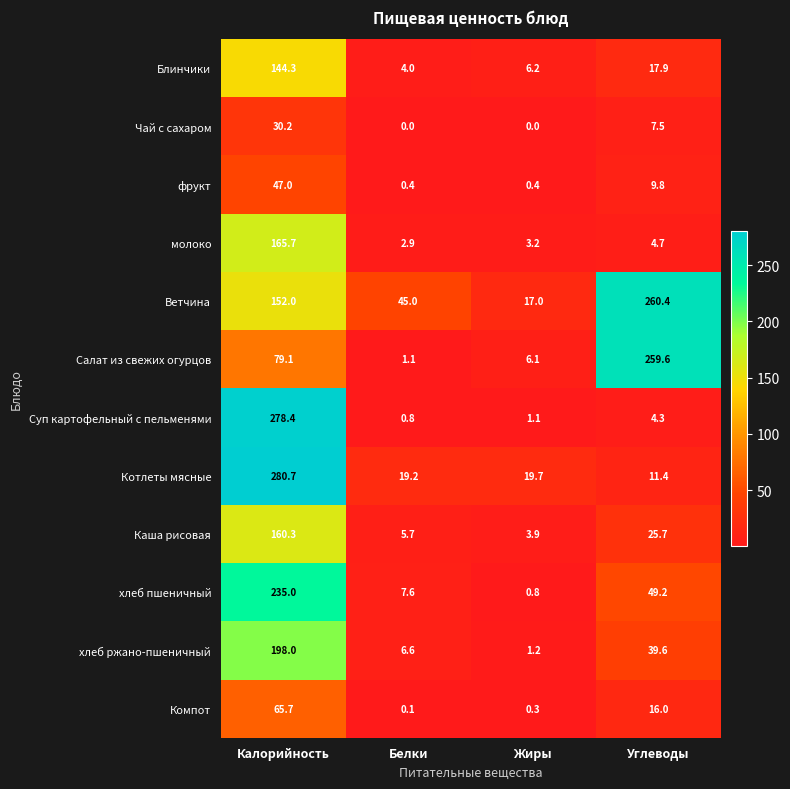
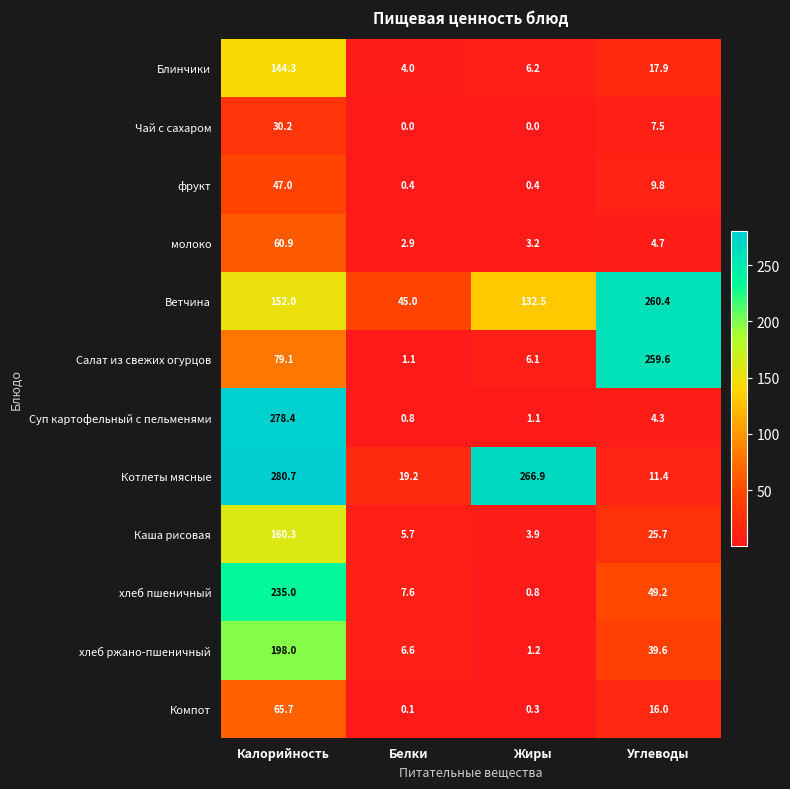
  {
    "Блинчики": {
      "Калорийность": 144.3,
      "Белки": 4.0,
      "Жиры": 6.2,
      "Углеводы": 17.9
    },
    "Чай с сахаром": {
      "Калорийность": 30.2,
      "Белки": 0.0,
      "Жиры": 0.0,
      "Углеводы": 7.5
    },
    "фрукт": {
      "Калорийность": 47.0,
      "Белки": 0.4,
      "Жиры": 0.4,
      "Углеводы": 9.8
    },
    "молоко": {
-     "Калорийность": 165.7,
+     "Калорийность": 60.9,
      "Белки": 2.9,
      "Жиры": 3.2,
      "Углеводы": 4.7
    },
    "Ветчина": {
      "Калорийность": 152.0,
      "Белки": 45.0,
-     "Жиры": 17.0,
+     "Жиры": 132.5,
      "Углеводы": 260.4
    },
    "Салат из свежих огурцов": {
      "Калорийность": 79.1,
      "Белки": 1.1,
      "Жиры": 6.1,
      "Углеводы": 259.6
    },
    "Суп картофельный с пельменями": {
      "Калорийность": 278.4,
      "Белки": 0.8,
      "Жиры": 1.1,
      "Углеводы": 4.3
    },
    "Котлеты мясные": {
      "Калорийность": 280.7,
      "Белки": 19.2,
-     "Жиры": 19.7,
+     "Жиры": 266.9,
      "Углеводы": 11.4
    },
    "Каша рисовая": {
      "Калорийность": 160.3,
      "Белки": 5.7,
      "Жиры": 3.9,
      "Углеводы": 25.7
    },
    "хлеб пшеничный": {
      "Калорийность": 235.0,
      "Белки": 7.6,
      "Жиры": 0.8,
      "Углеводы": 49.2
    },
    "хлеб ржано-пшеничный": {
      "Калорийность": 198.0,
      "Белки": 6.6,
      "Жиры": 1.2,
      "Углеводы": 39.6
    },
    "Компот": {
      "Калорийность": 65.7,
      "Белки": 0.1,
      "Жиры": 0.3,
      "Углеводы": 16.0
    }
  }
